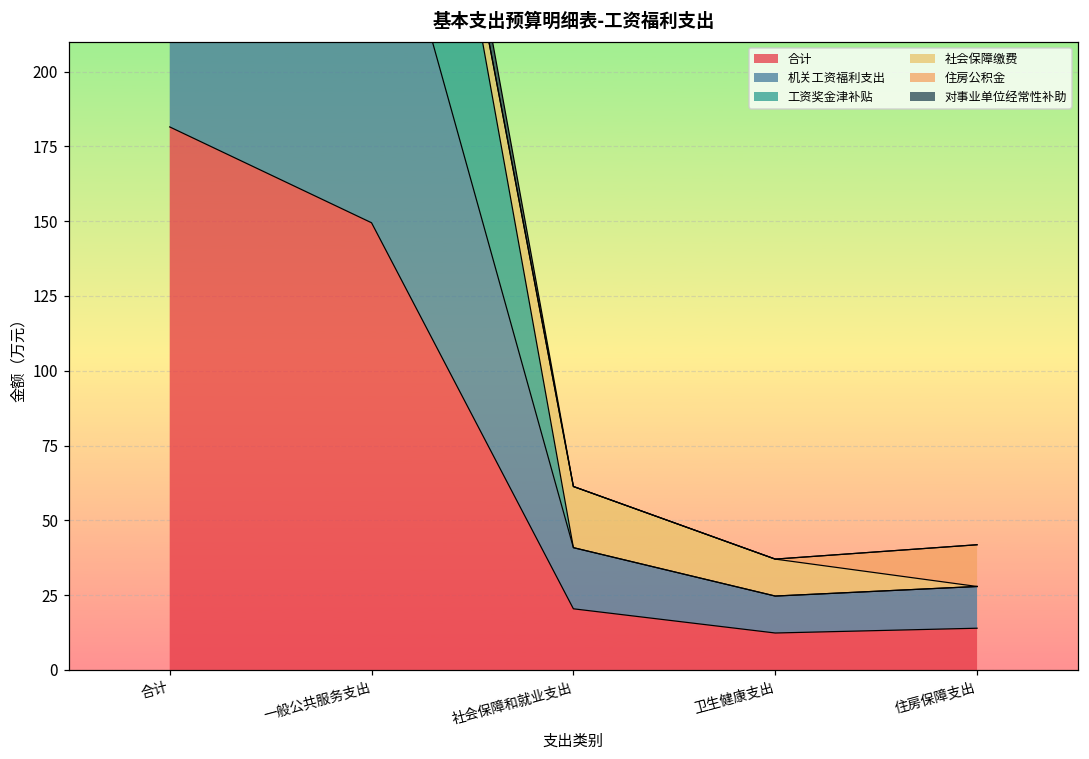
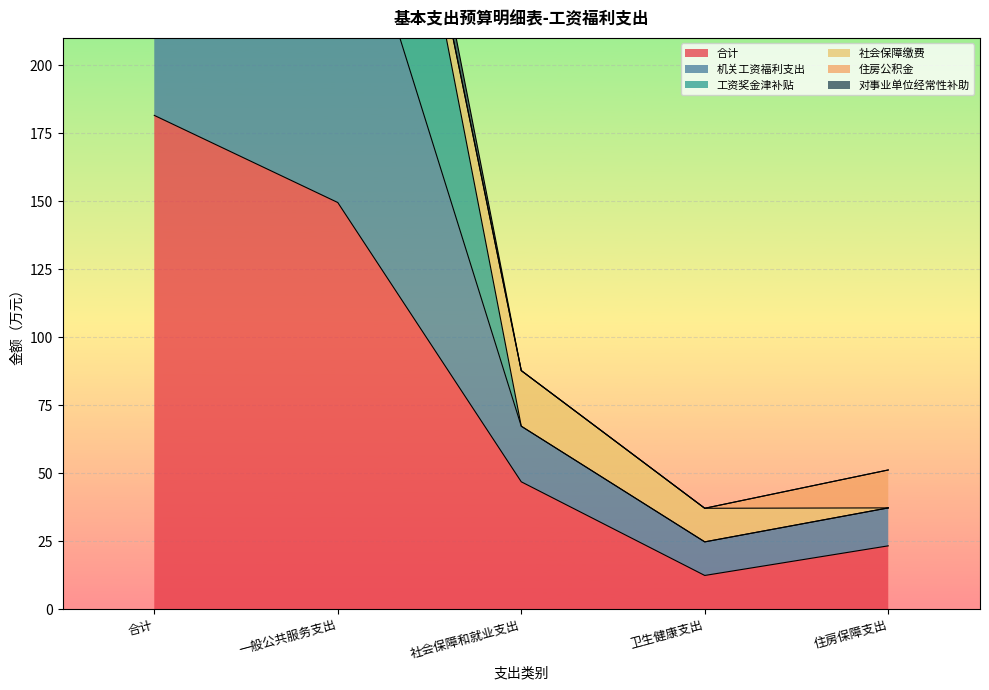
  {
    "合计": {
      "合计": 182,
      "一般公共服务支出": 149,
-     "社会保障和就业支出": 20,
+     "社会保障和就业支出": 47,
      "卫生健康支出": 12,
-     "住房保障支出": 14
+     "住房保障支出": 23
    }
  }
